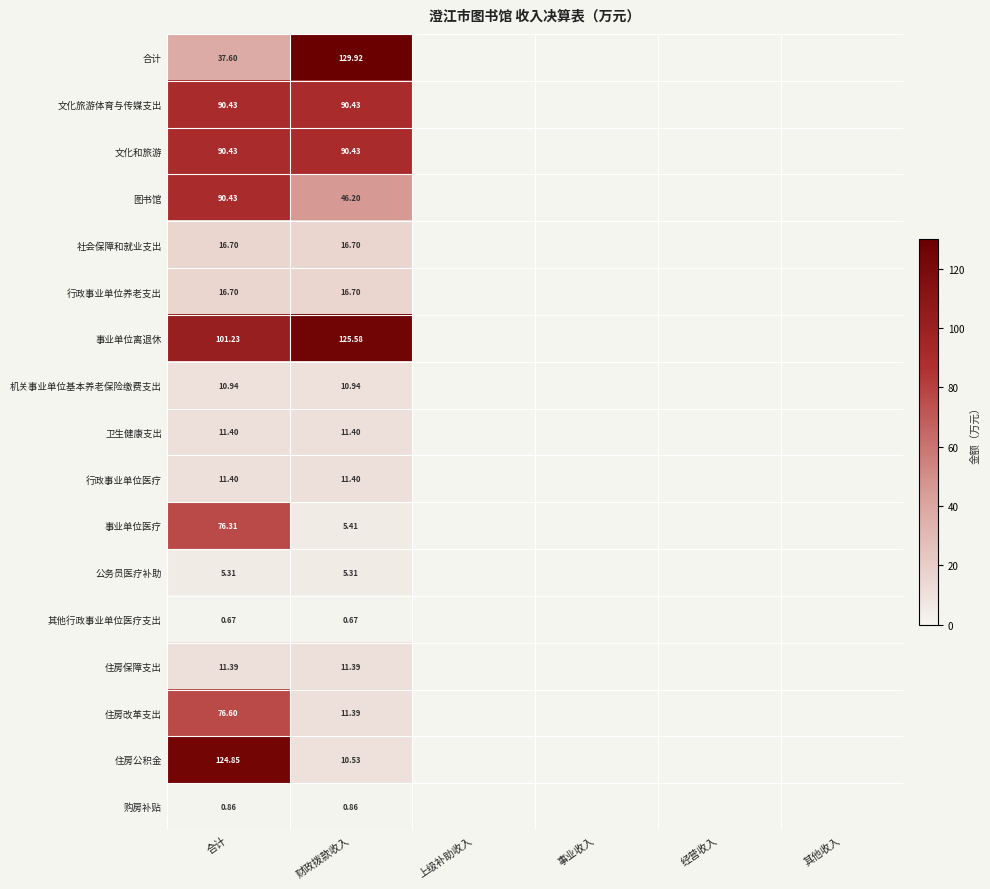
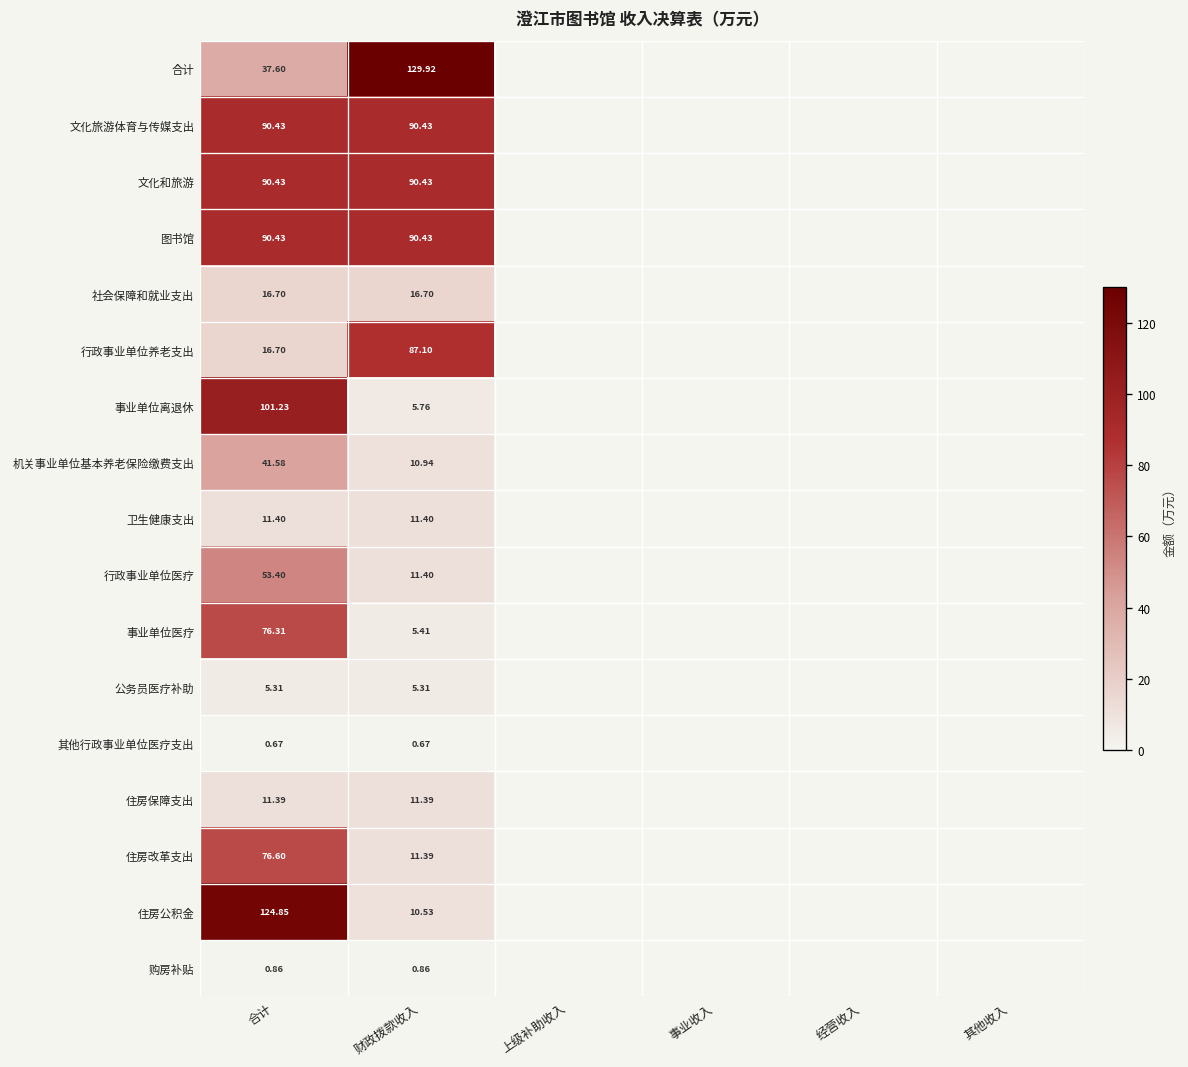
  {
    "合计": {
      "合计": 37.60,
      "财政拨款收入": 129.92
    },
    "文化旅游体育与传媒支出": {
      "合计": 90.43,
      "财政拨款收入": 90.43
    },
    "文化和旅游": {
      "合计": 90.43,
      "财政拨款收入": 90.43
    },
    "图书馆": {
      "合计": 90.43,
-     "财政拨款收入": 46.20
+     "财政拨款收入": 90.43
    },
    "社会保障和就业支出": {
      "合计": 16.70,
      "财政拨款收入": 16.70
    },
    "行政事业单位养老支出": {
      "合计": 16.70,
-     "财政拨款收入": 16.70
+     "财政拨款收入": 87.10
    },
    "事业单位离退休": {
      "合计": 101.23,
-     "财政拨款收入": 125.58
+     "财政拨款收入": 5.76
    },
    "机关事业单位基本养老保险缴费支出": {
-     "合计": 10.94,
+     "合计": 41.58,
      "财政拨款收入": 10.94
    },
    "卫生健康支出": {
      "合计": 11.40,
      "财政拨款收入": 11.40
    },
    "行政事业单位医疗": {
-     "合计": 11.40,
+     "合计": 53.40,
      "财政拨款收入": 11.40
    },
    "事业单位医疗": {
      "合计": 76.31,
      "财政拨款收入": 5.41
    },
    "公务员医疗补助": {
      "合计": 5.31,
      "财政拨款收入": 5.31
    },
    "其他行政事业单位医疗支出": {
      "合计": 0.67,
      "财政拨款收入": 0.67
    },
    "住房保障支出": {
      "合计": 11.39,
      "财政拨款收入": 11.39
    },
    "住房改革支出": {
      "合计": 76.60,
      "财政拨款收入": 11.39
    },
    "住房公积金": {
      "合计": 124.85,
      "财政拨款收入": 10.53
    },
    "购房补贴": {
      "合计": 0.86,
      "财政拨款收入": 0.86
    }
  }
